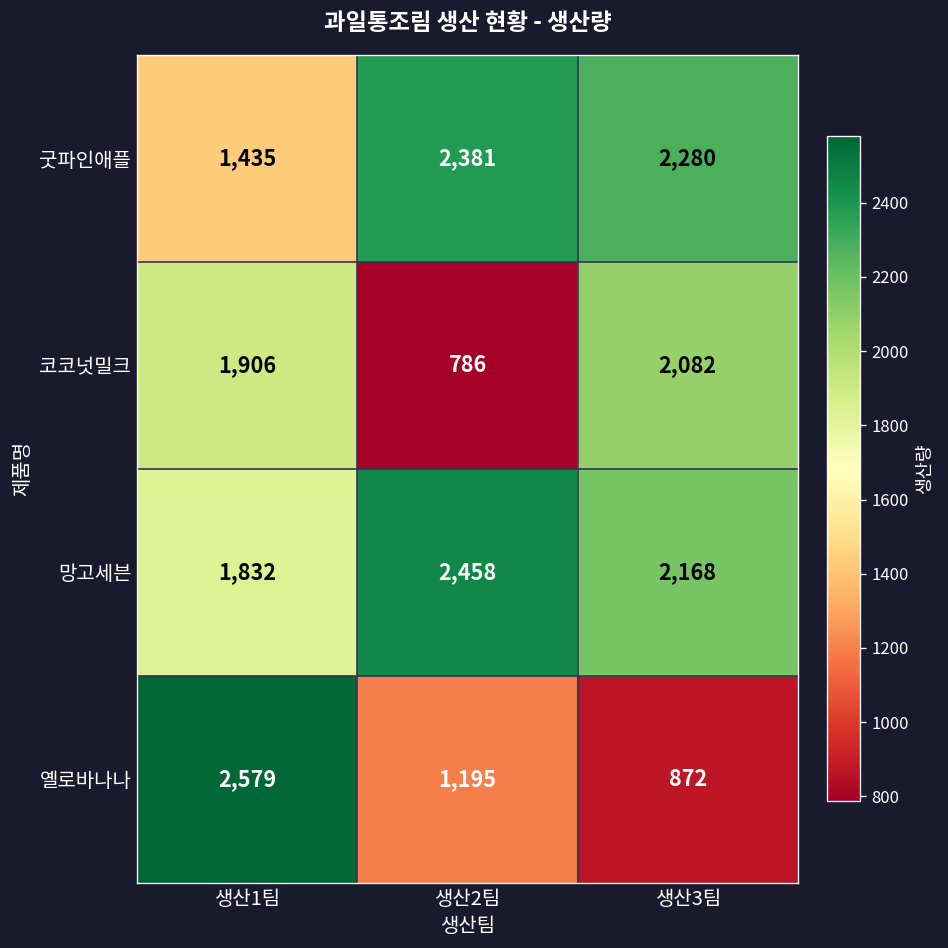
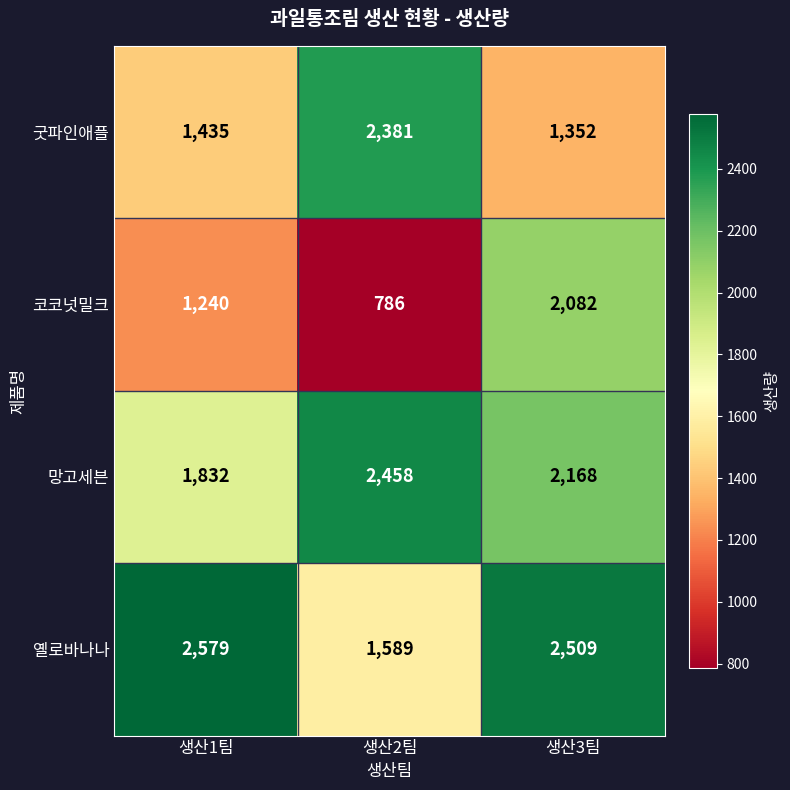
  {
    "굿파인애플": {
      "생산1팀": "1,435",
      "생산2팀": "2,381",
-     "생산3팀": "2,280"
+     "생산3팀": "1,352"
    },
    "코코넛밀크": {
-     "생산1팀": "1,906",
+     "생산1팀": "1,240",
      "생산2팀": "786",
      "생산3팀": "2,082"
    },
    "망고세븐": {
      "생산1팀": "1,832",
      "생산2팀": "2,458",
      "생산3팀": "2,168"
    },
    "옐로바나나": {
      "생산1팀": "2,579",
-     "생산2팀": "1,195",
-     "생산3팀": "872"
+     "생산2팀": "1,589",
+     "생산3팀": "2,509"
    }
  }
